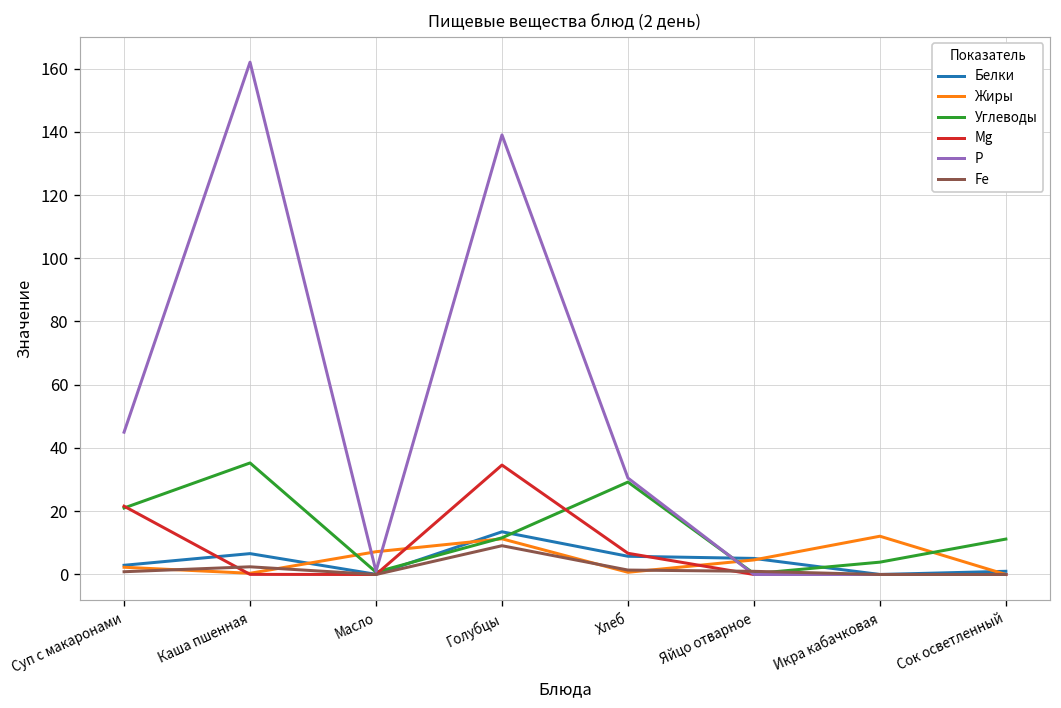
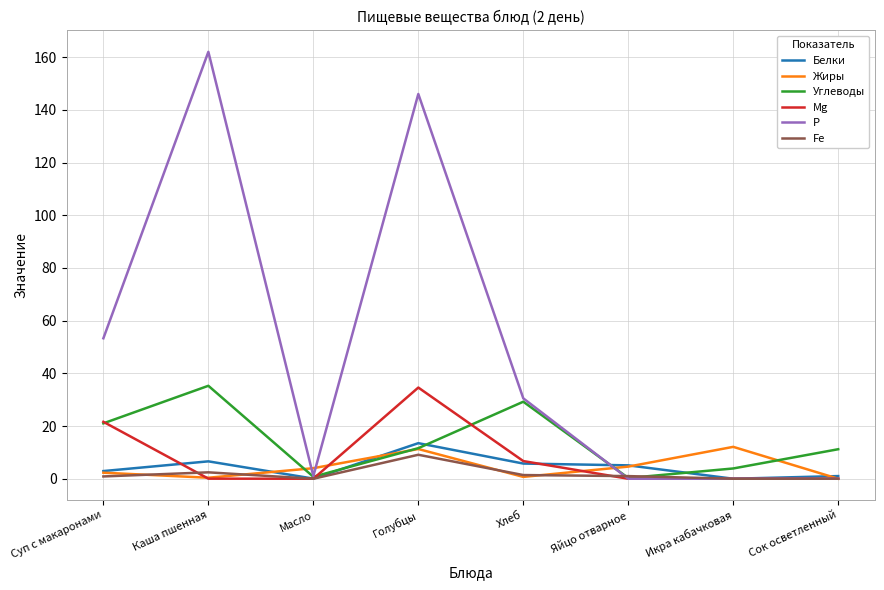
  {
    "Белки": {
      "Каша пшенная": 7,
      "Голубцы": 14,
      "Сок осветленный": 1
    },
    "Жиры": {
-     "Масло": 7,
+     "Масло": 4,
      "Икра кабачковая": 12
    },
    "Углеводы": {
      "Каша пшенная": 35,
      "Хлеб": 29,
      "Икра кабачковая": 4,
      "Сок осветленный": 11
    },
    "Mg": {
      "Голубцы": 35
    },
    "Р": {
-     "Суп с макаронами": 45,
+     "Суп с макаронами": 53,
      "Каша пшенная": 162,
-     "Голубцы": 139,
+     "Голубцы": 146,
      "Хлеб": 31
    },
    "Fe": {
      "Суп с макаронами": 1,
      "Каша пшенная": 2,
      "Голубцы": 9
    }
  }
